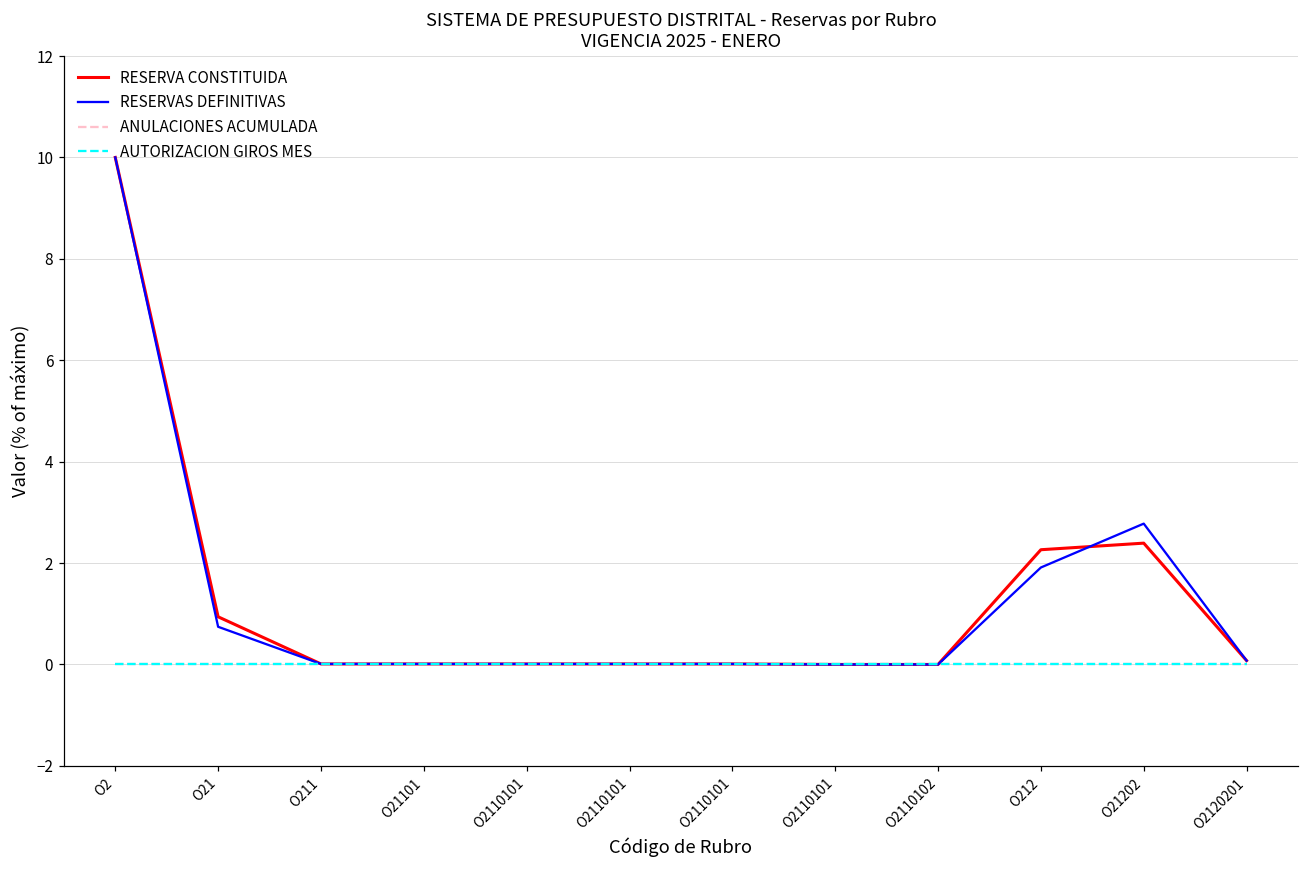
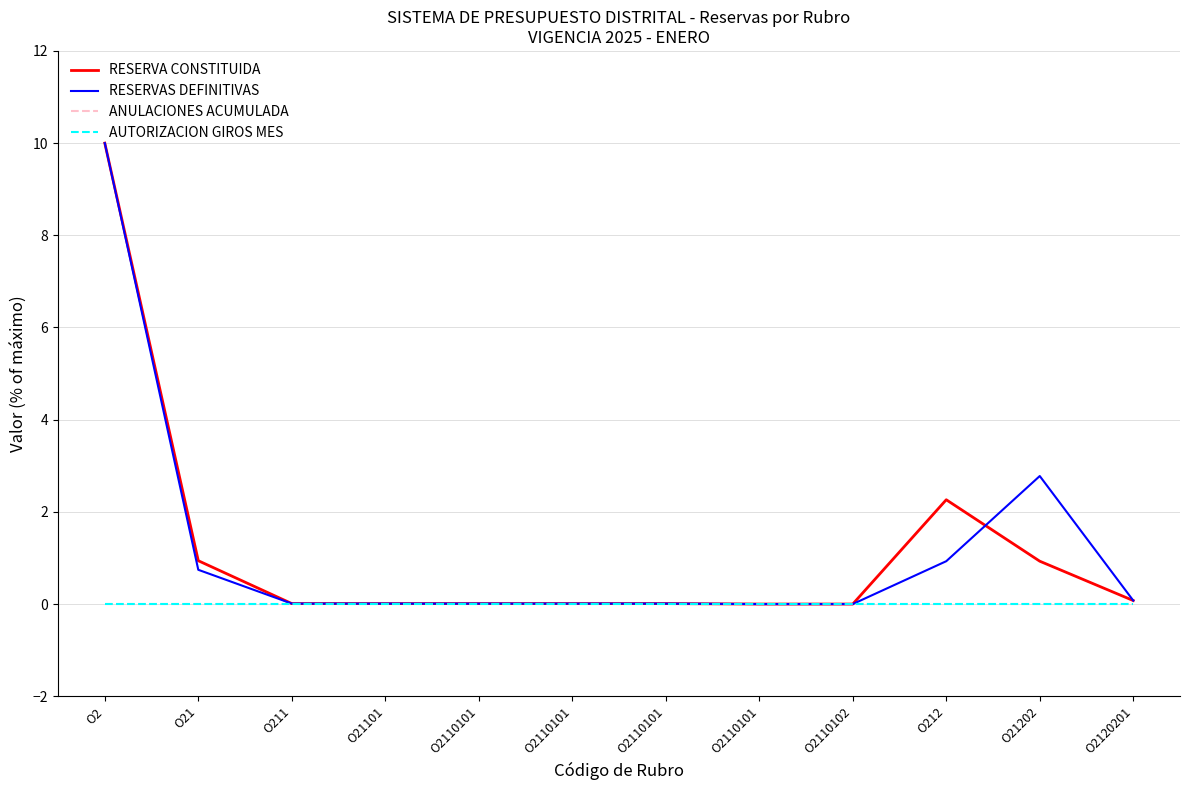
  {
    "RESERVA CONSTITUIDA": {
      "O21": 0.9,
      "O212": 2.3,
-     "O21202": 2.4
+     "O21202": 0.9
    },
    "RESERVAS DEFINITIVAS": {
      "O21": 0.7,
-     "O212": 1.9,
+     "O212": 0.9,
      "O21202": 2.8
    },
    "AUTORIZACION GIROS MES": {
      "O2": 0.0,
      "O21": 0.0,
      "O212": 0.0,
      "O21202": 0.0,
      "O2120201": 0.0
    }
  }
